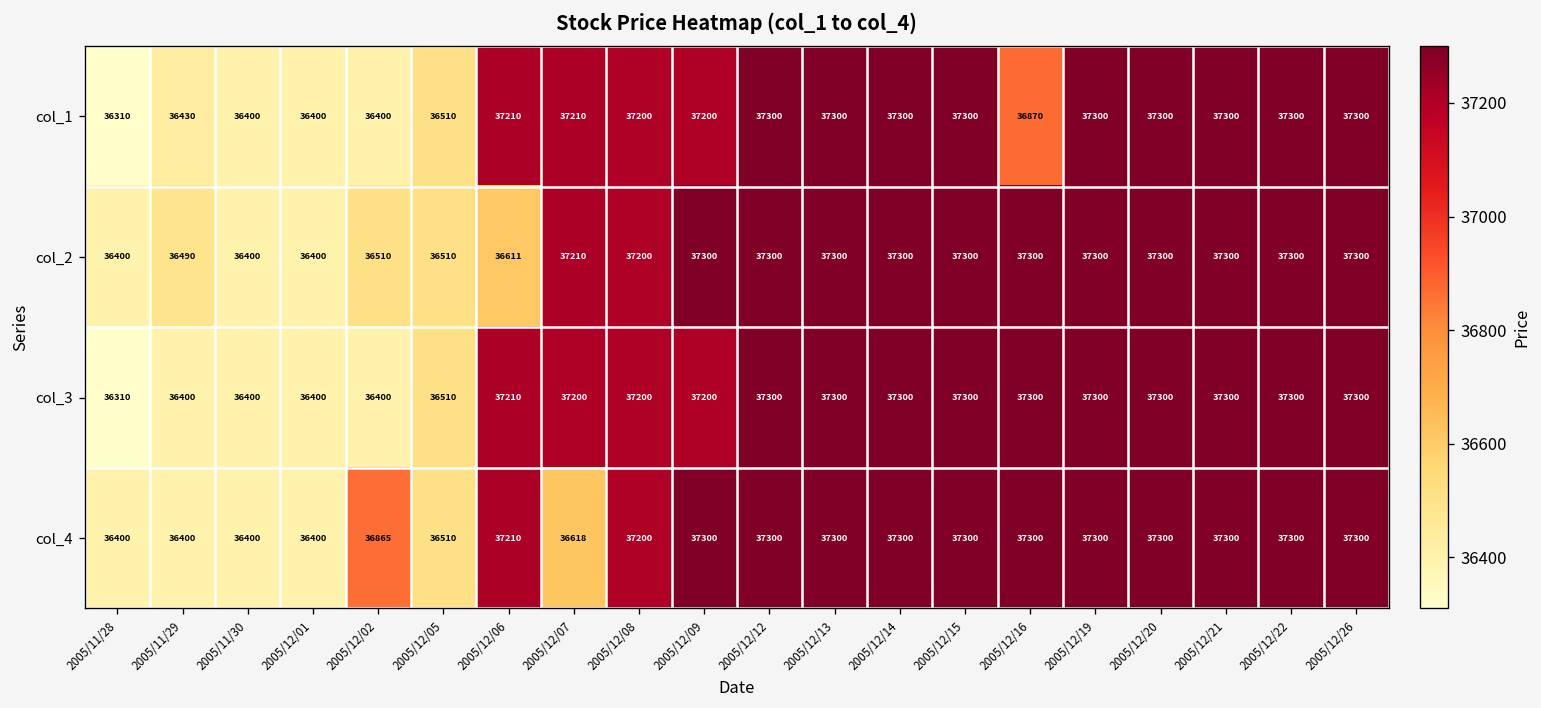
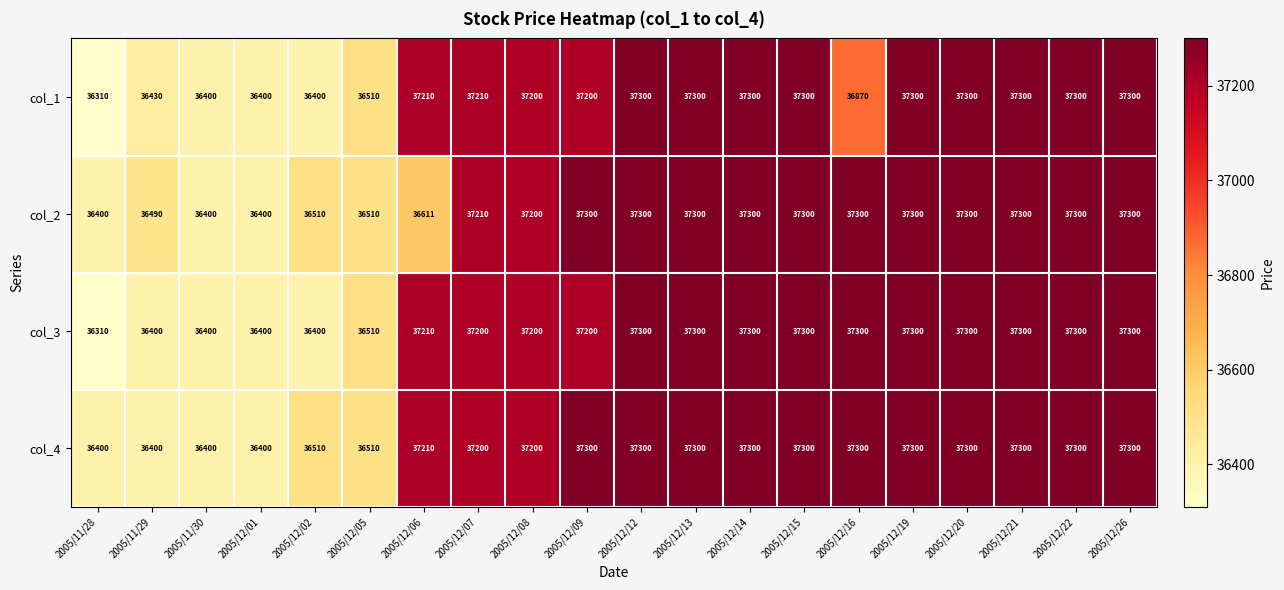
  {
    "col_1": {
      "2005/11/28": 36310,
      "2005/11/29": 36430,
      "2005/11/30": 36400,
      "2005/12/01": 36400,
      "2005/12/02": 36400,
      "2005/12/05": 36510,
      "2005/12/06": 37210,
      "2005/12/07": 37210,
      "2005/12/08": 37200,
      "2005/12/09": 37200,
      "2005/12/12": 37300,
      "2005/12/13": 37300,
      "2005/12/14": 37300,
      "2005/12/15": 37300,
      "2005/12/16": 36870,
      "2005/12/19": 37300,
      "2005/12/20": 37300,
      "2005/12/21": 37300,
      "2005/12/22": 37300,
      "2005/12/26": 37300
    },
    "col_2": {
      "2005/11/28": 36400,
      "2005/11/29": 36490,
      "2005/11/30": 36400,
      "2005/12/01": 36400,
      "2005/12/02": 36510,
      "2005/12/05": 36510,
      "2005/12/06": 36611,
      "2005/12/07": 37210,
      "2005/12/08": 37200,
      "2005/12/09": 37300,
      "2005/12/12": 37300,
      "2005/12/13": 37300,
      "2005/12/14": 37300,
      "2005/12/15": 37300,
      "2005/12/16": 37300,
      "2005/12/19": 37300,
      "2005/12/20": 37300,
      "2005/12/21": 37300,
      "2005/12/22": 37300,
      "2005/12/26": 37300
    },
    "col_3": {
      "2005/11/28": 36310,
      "2005/11/29": 36400,
      "2005/11/30": 36400,
      "2005/12/01": 36400,
      "2005/12/02": 36400,
      "2005/12/05": 36510,
      "2005/12/06": 37210,
      "2005/12/07": 37200,
      "2005/12/08": 37200,
      "2005/12/09": 37200,
      "2005/12/12": 37300,
      "2005/12/13": 37300,
      "2005/12/14": 37300,
      "2005/12/15": 37300,
      "2005/12/16": 37300,
      "2005/12/19": 37300,
      "2005/12/20": 37300,
      "2005/12/21": 37300,
      "2005/12/22": 37300,
      "2005/12/26": 37300
    },
    "col_4": {
      "2005/11/28": 36400,
      "2005/11/29": 36400,
      "2005/11/30": 36400,
      "2005/12/01": 36400,
-     "2005/12/02": 36865,
+     "2005/12/02": 36510,
      "2005/12/05": 36510,
      "2005/12/06": 37210,
-     "2005/12/07": 36618,
+     "2005/12/07": 37200,
      "2005/12/08": 37200,
      "2005/12/09": 37300,
      "2005/12/12": 37300,
      "2005/12/13": 37300,
      "2005/12/14": 37300,
      "2005/12/15": 37300,
      "2005/12/16": 37300,
      "2005/12/19": 37300,
      "2005/12/20": 37300,
      "2005/12/21": 37300,
      "2005/12/22": 37300,
      "2005/12/26": 37300
    }
  }
